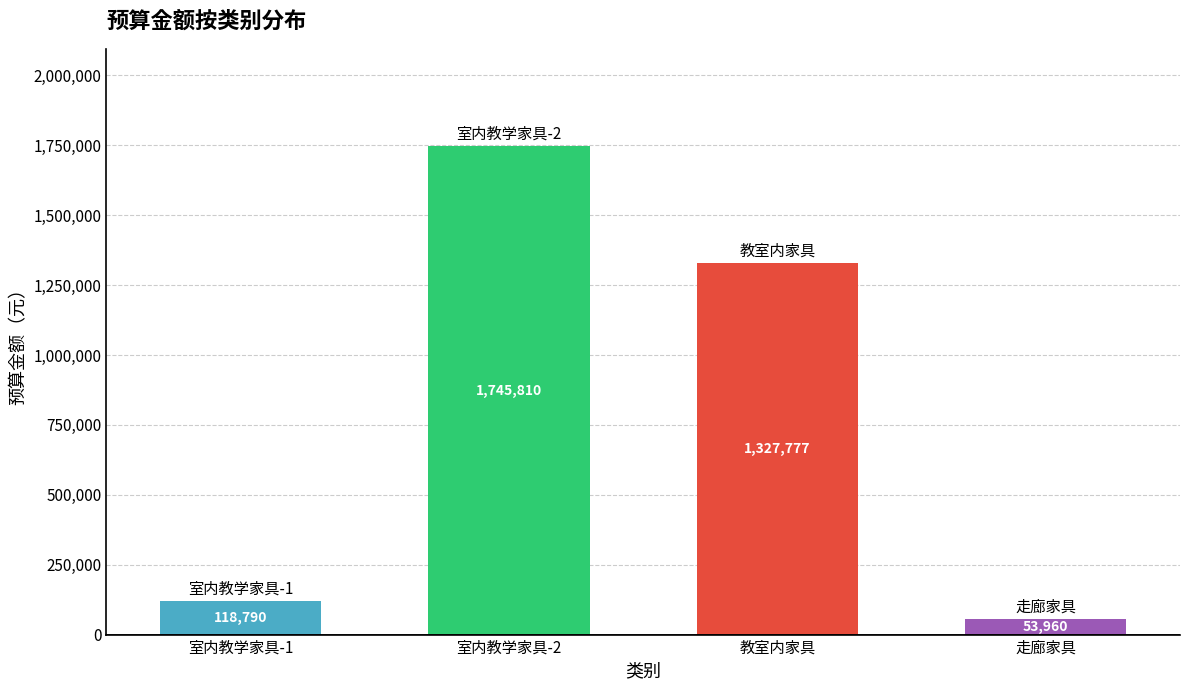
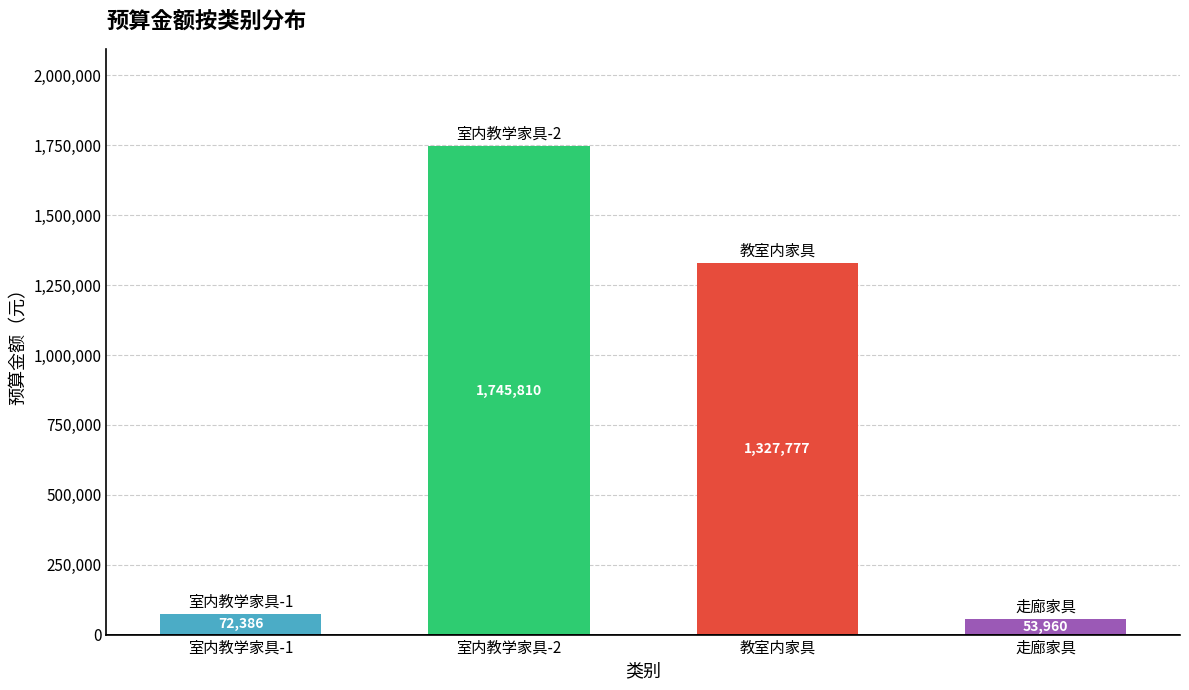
  {
-   "室内教学家具-1": "118,790",
+   "室内教学家具-1": "72,386",
    "室内教学家具-2": "1,745,810",
    "教室内家具": "1,327,777",
    "走廊家具": "53,960"
  }
